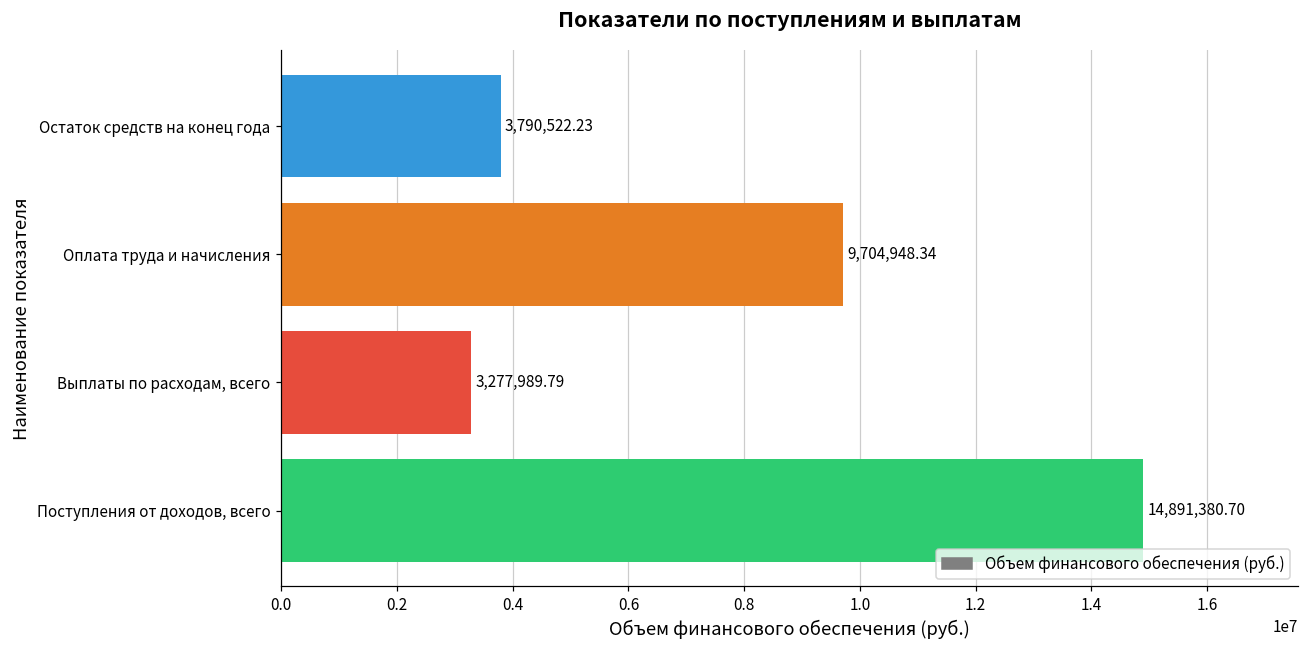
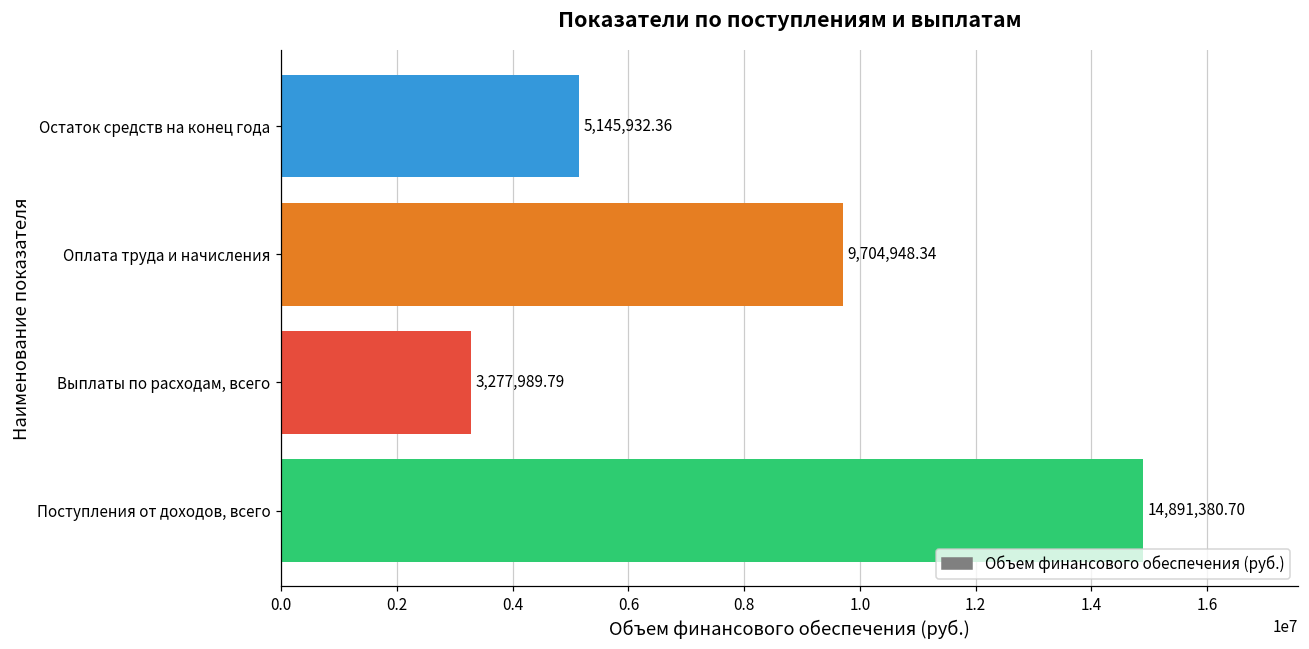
  {
-   "Остаток средств на конец года": "3,790,522.23",
+   "Остаток средств на конец года": "5,145,932.36",
    "Оплата труда и начисления": "9,704,948.34",
    "Выплаты по расходам, всего": "3,277,989.79",
    "Поступления от доходов, всего": "14,891,380.70"
  }
